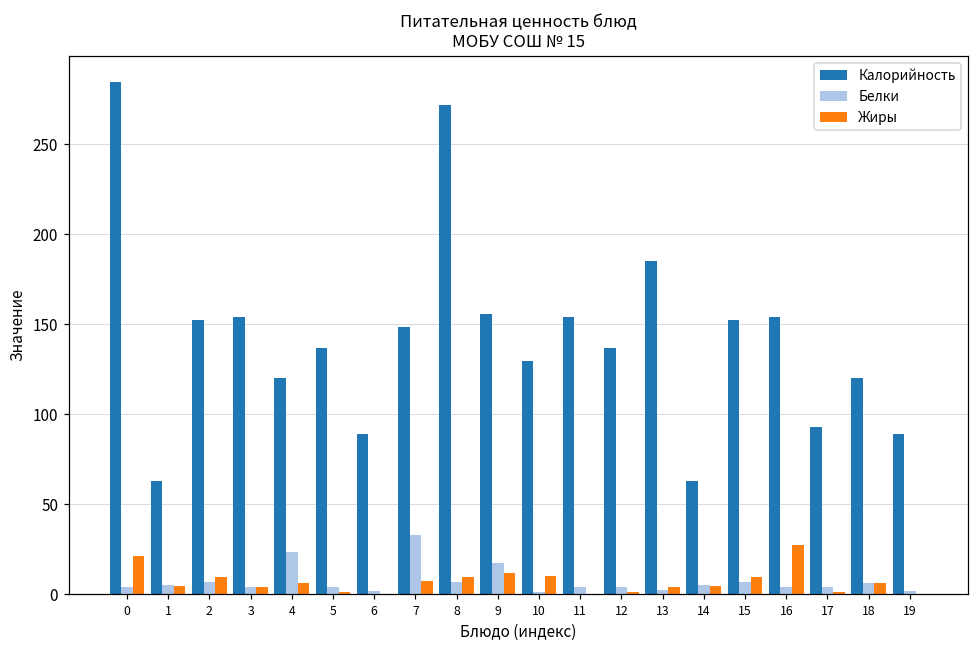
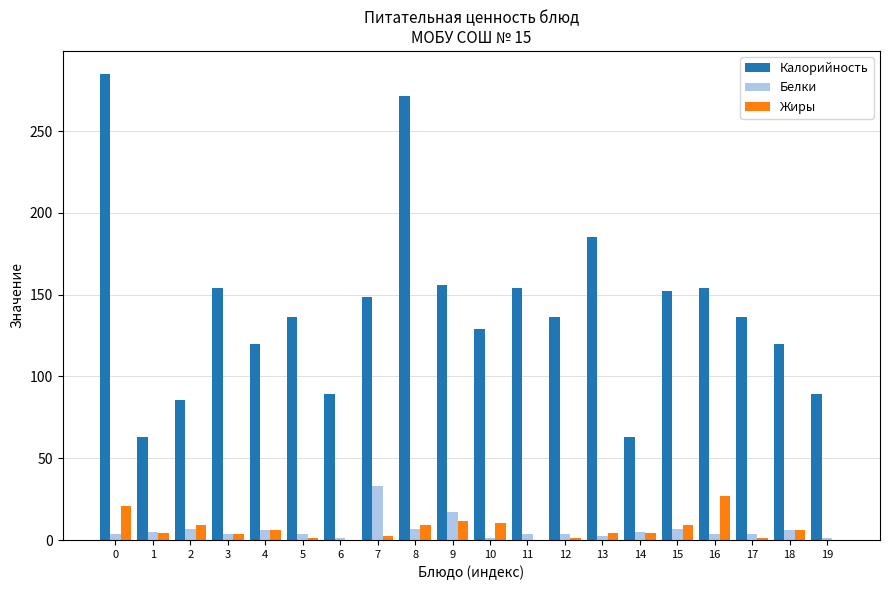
  {
    "Калорийность": {
      "0": 285,
      "1": 63,
-     "2": 152,
+     "2": 85,
      "3": 154,
      "4": 120,
      "5": 137,
      "6": 89,
      "7": 148,
      "8": 272,
      "9": 156,
      "10": 129,
      "11": 154,
      "12": 137,
      "13": 185,
      "14": 63,
      "15": 152,
      "16": 154,
-     "17": 93,
+     "17": 137,
      "18": 120,
      "19": 89
    },
    "Белки": {
      "0": 4,
      "1": 5,
      "2": 7,
      "3": 4,
-     "4": 24,
+     "4": 6,
      "5": 4,
      "7": 33,
      "8": 7,
      "9": 17,
      "11": 4,
      "12": 4,
      "13": 2,
      "14": 5,
      "15": 7,
      "16": 4,
      "17": 4,
      "18": 6
    },
    "Жиры": {
      "0": 21,
      "1": 5,
      "2": 9,
      "3": 4,
      "4": 6,
-     "7": 8,
+     "7": 3,
      "8": 9,
      "9": 12,
      "10": 10,
      "13": 4,
      "14": 5,
      "15": 9,
      "16": 27,
      "18": 6
    }
  }
